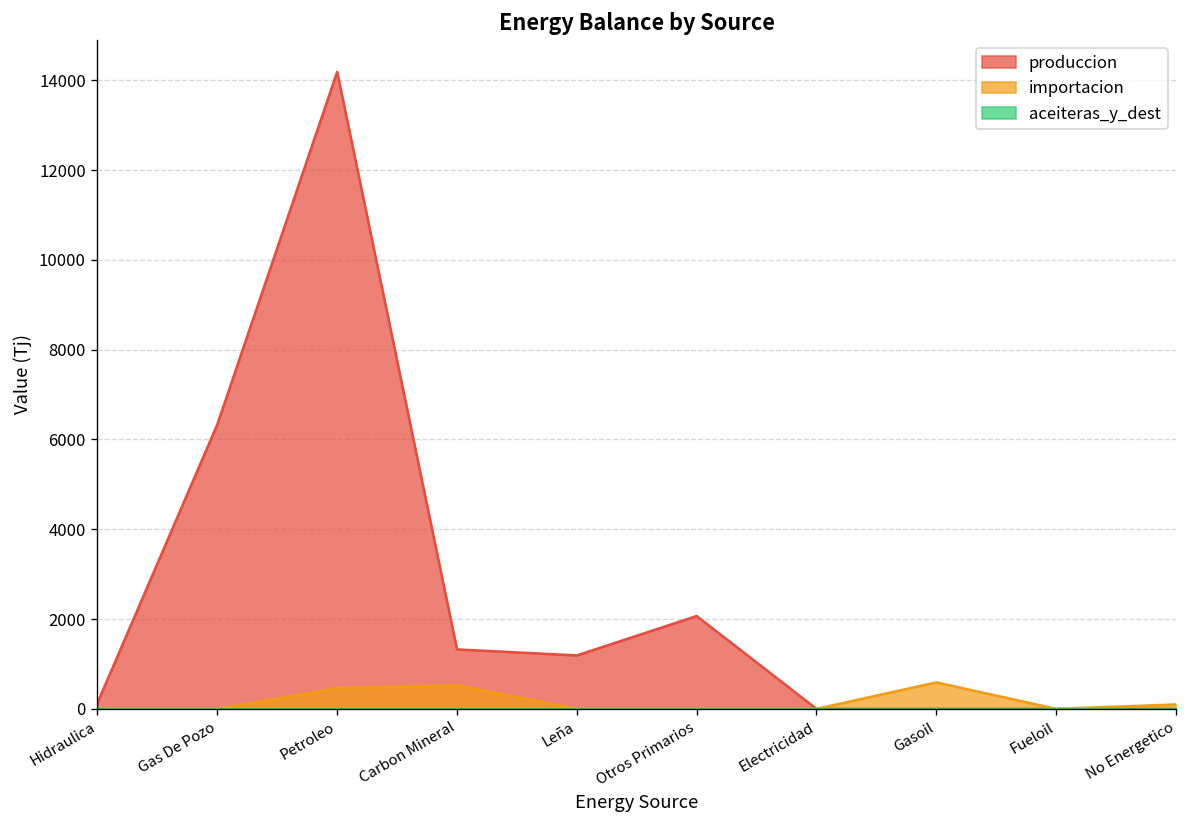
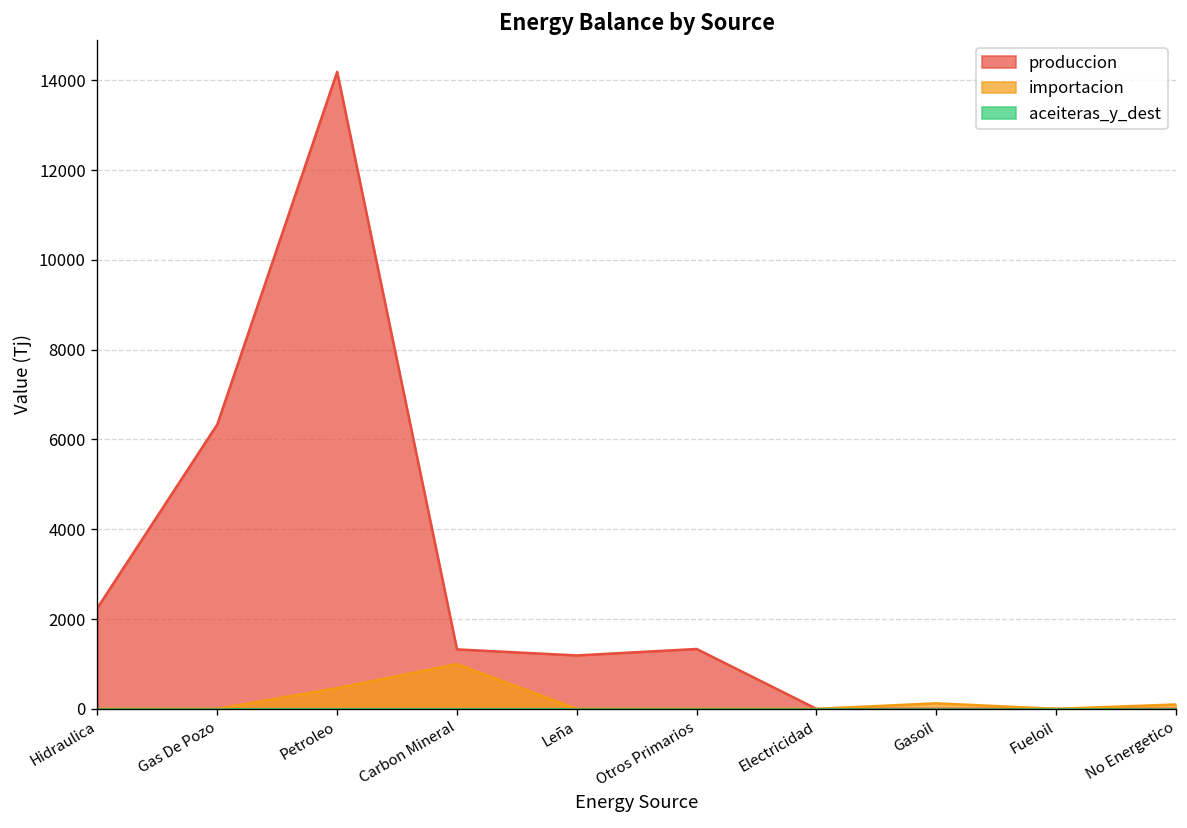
  {
    "produccion": {
-     "Hidraulica": 100,
+     "Hidraulica": 2300,
      "Gas De Pozo": 6300,
      "Petroleo": 14200,
      "Carbon Mineral": 1300,
      "Leña": 1200,
-     "Otros Primarios": 2100
+     "Otros Primarios": 1300
    },
    "importacion": {
      "Petroleo": 500,
-     "Carbon Mineral": 500,
-     "Gasoil": 600,
+     "Carbon Mineral": 1000,
+     "Gasoil": 100,
      "No Energetico": 100
    },
    "aceiteras_y_dest": {
      "Petroleo": 0,
      "Carbon Mineral": 0
    }
  }
